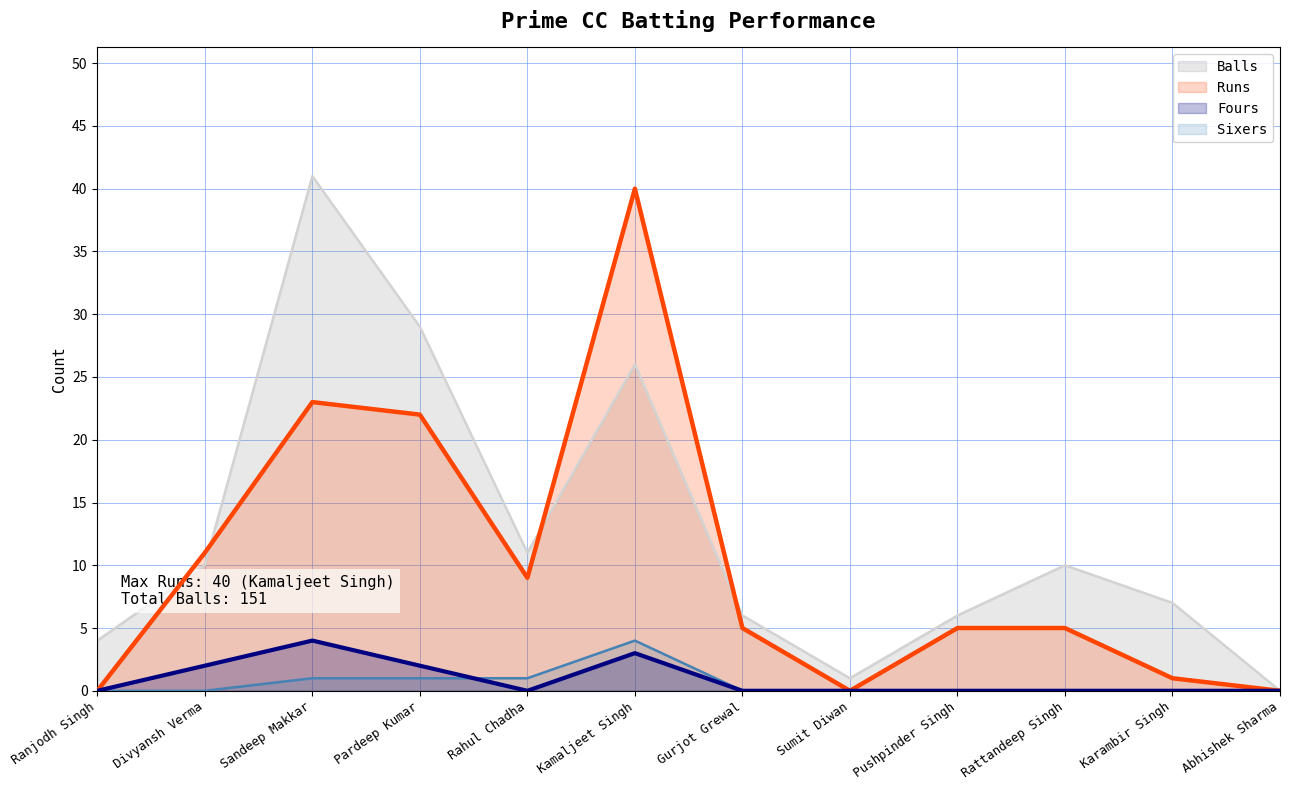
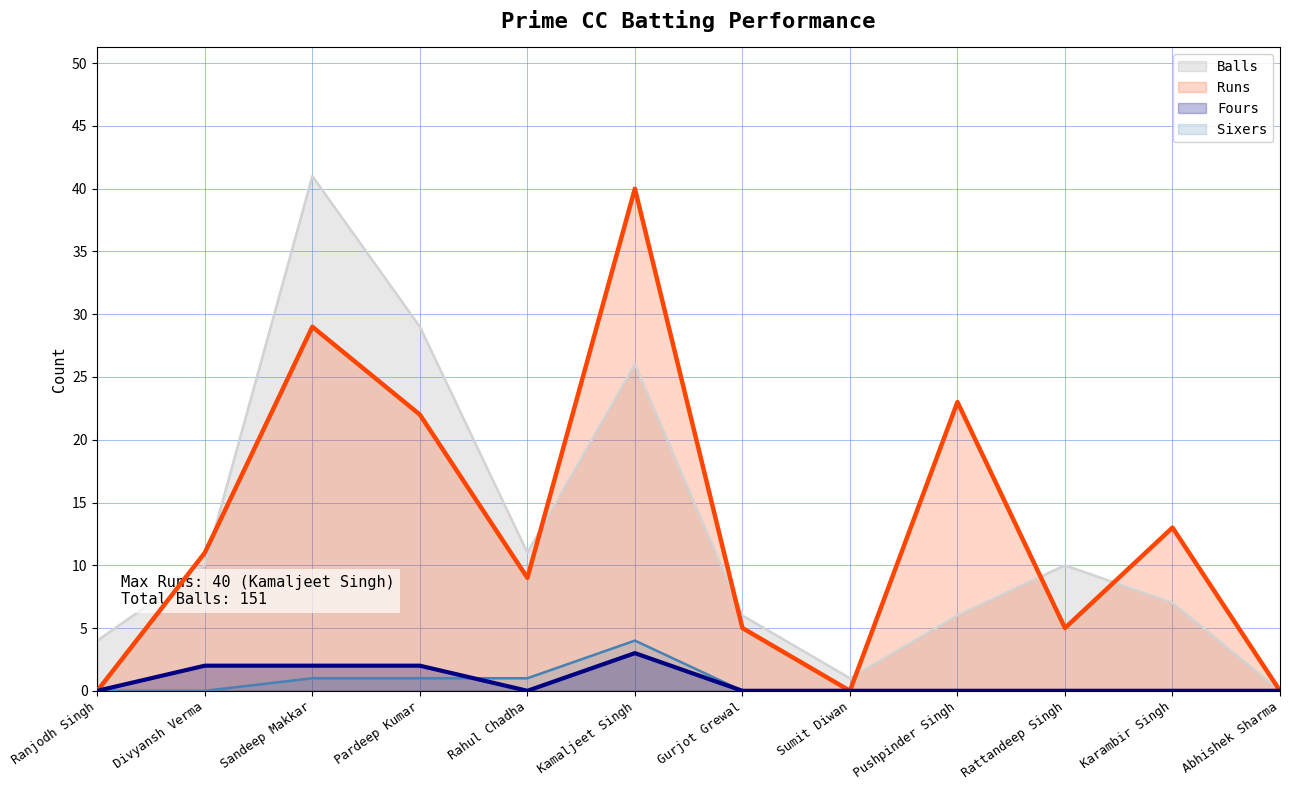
  {
    "Runs": {
      "Divyansh Verma": 11,
-     "Sandeep Makkar": 23,
+     "Sandeep Makkar": 29,
      "Pardeep Kumar": 22,
      "Rahul Chadha": 9,
      "Kamaljeet Singh": 40,
      "Gurjot Grewal": 5,
-     "Pushpinder Singh": 5,
+     "Pushpinder Singh": 23,
      "Rattandeep Singh": 5,
-     "Karambir Singh": 1
+     "Karambir Singh": 13
    },
    "Fours": {
      "Divyansh Verma": 2,
-     "Sandeep Makkar": 4,
+     "Sandeep Makkar": 2,
      "Pardeep Kumar": 2,
      "Rahul Chadha": 0,
      "Kamaljeet Singh": 3
    }
  }
